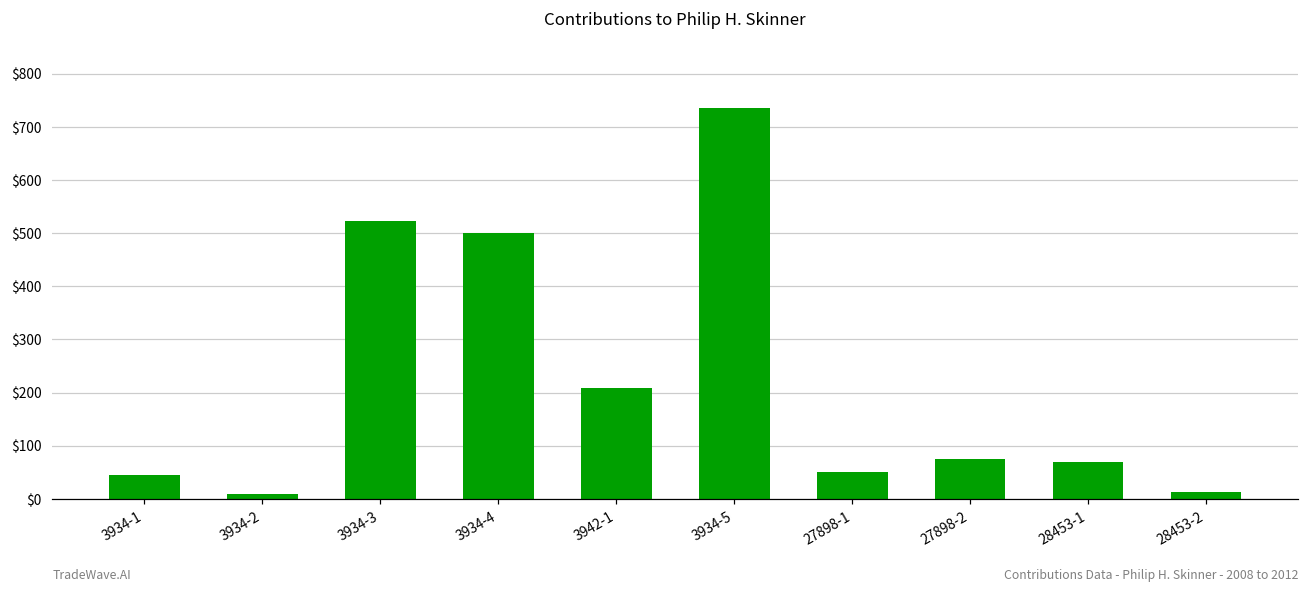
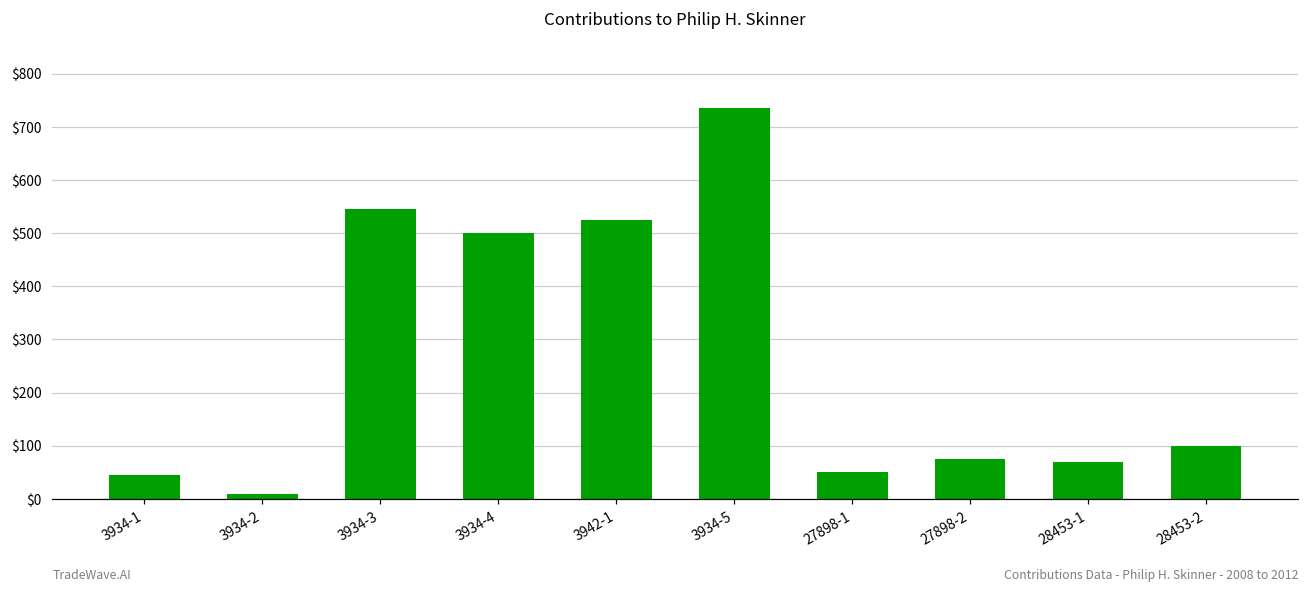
  {
    "3934-1": "$50",
    "3934-2": "$10",
-   "3934-3": "$520",
+   "3934-3": "$550",
    "3934-4": "$500",
-   "3942-1": "$210",
+   "3942-1": "$530",
    "3934-5": "$740",
    "27898-1": "$50",
    "27898-2": "$80",
    "28453-1": "$70",
-   "28453-2": "$10"
+   "28453-2": "$100"
  }
